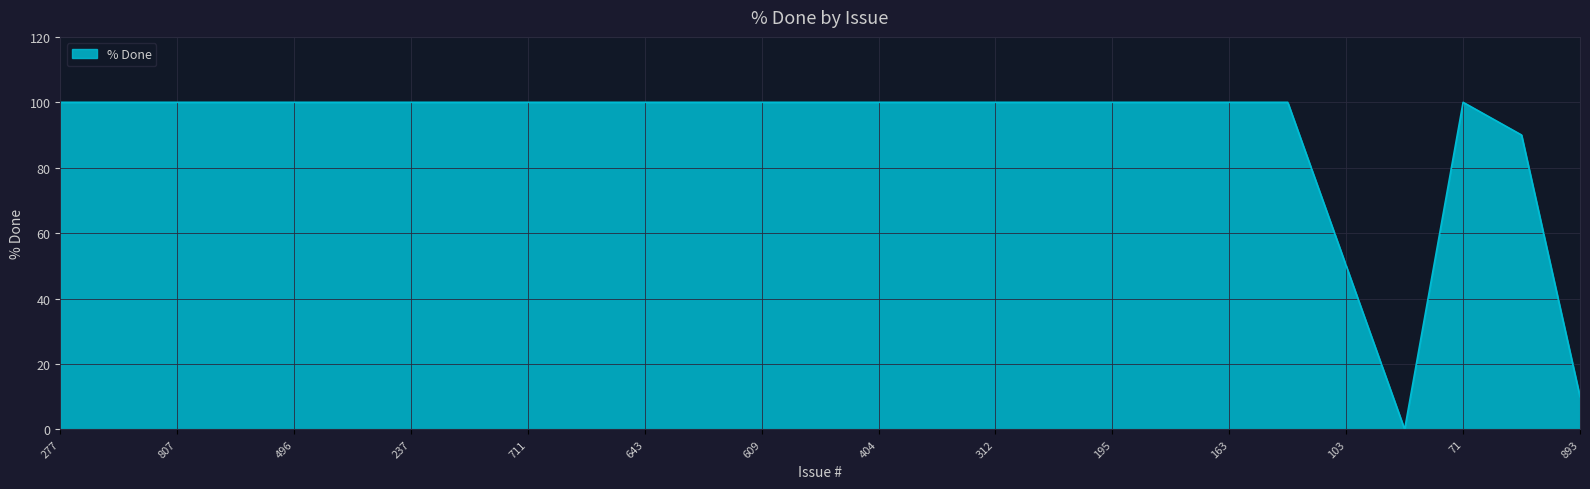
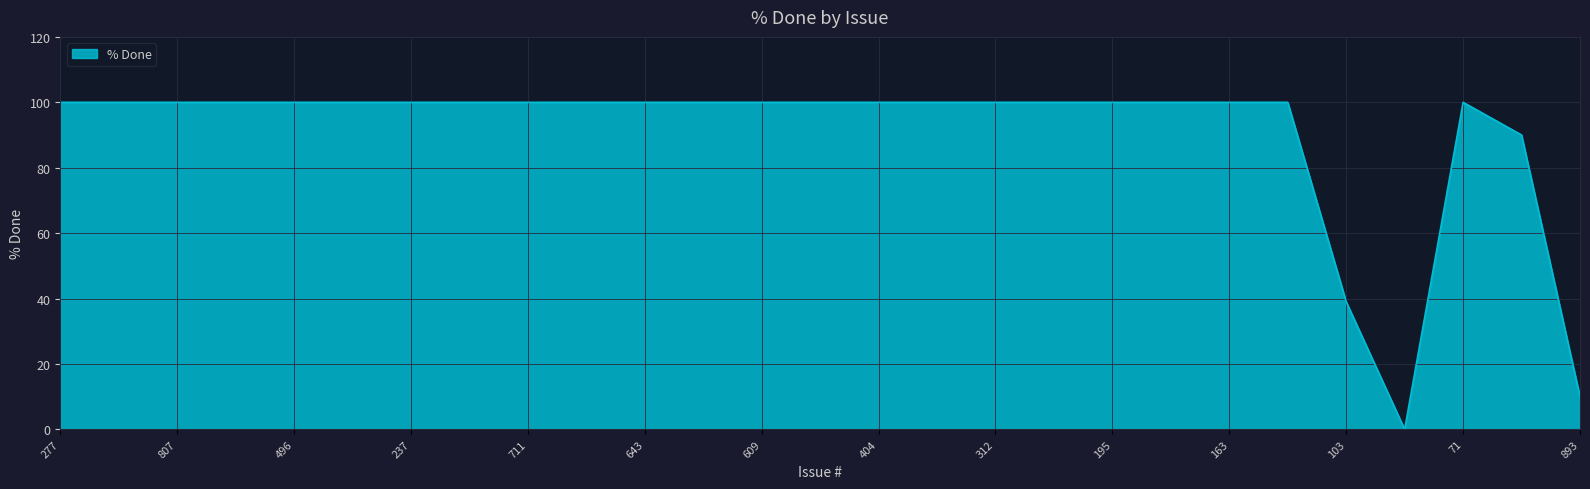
  {
    "277": 100,
    "807": 100,
    "496": 100,
    "237": 100,
    "711": 100,
    "643": 100,
    "609": 100,
    "404": 100,
    "312": 100,
    "195": 100,
    "163": 100,
-   "103": 50,
+   "103": 39,
    "71": 100,
    "893": 10
  }
